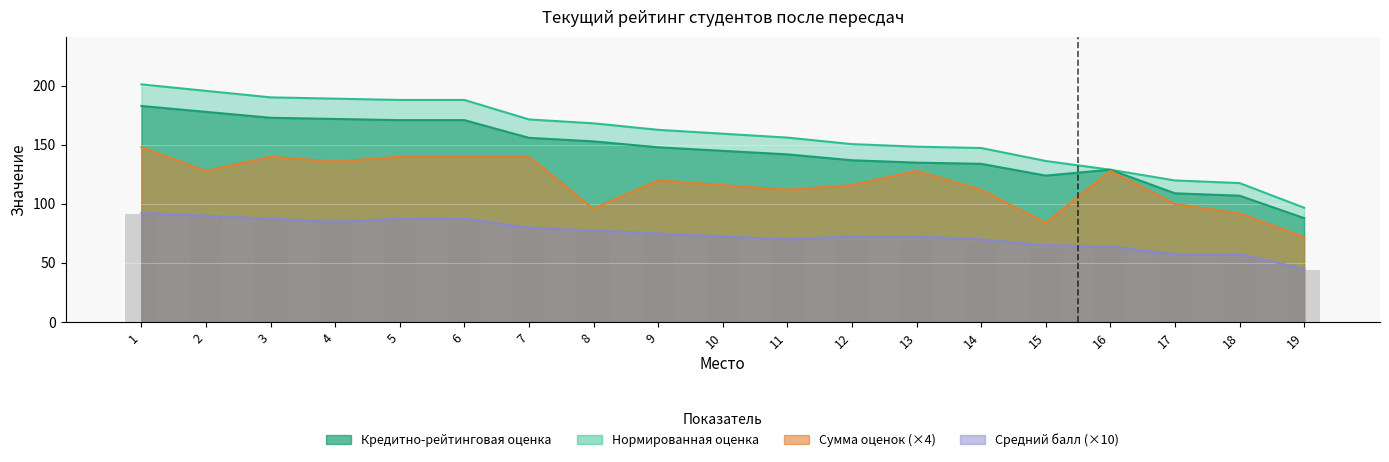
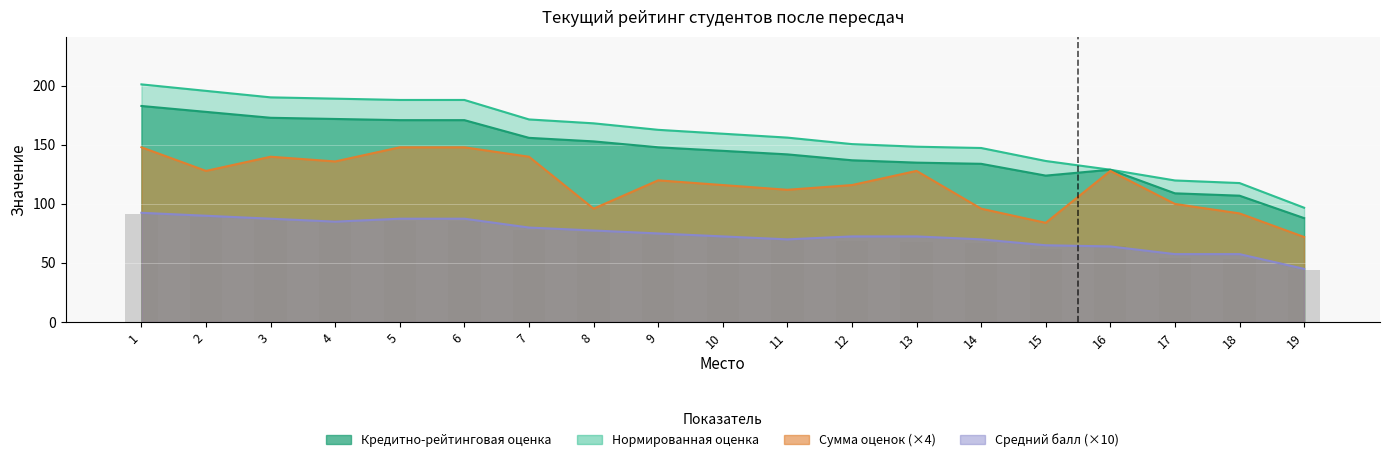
  {
    "Сумма оценок (×4)": {
      "1": 148,
      "2": 128,
      "3": 140,
      "4": 136,
-     "5": 140,
-     "6": 140,
+     "5": 148,
+     "6": 148,
      "7": 140,
      "8": 96,
      "9": 120,
      "10": 116,
      "11": 112,
      "12": 116,
      "13": 128,
-     "14": 112,
+     "14": 96,
      "15": 84,
      "17": 100,
      "18": 92,
      "19": 72
    }
  }
